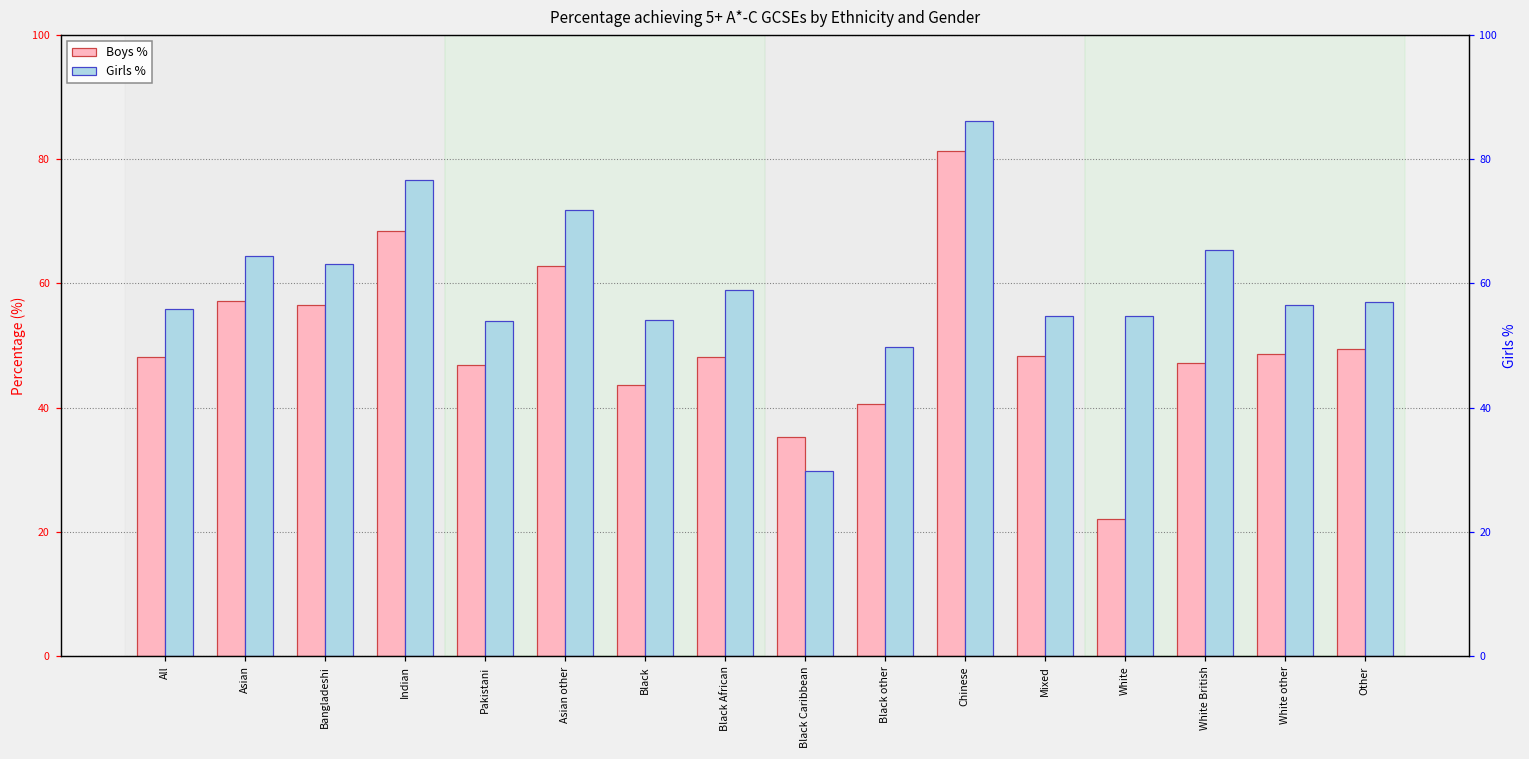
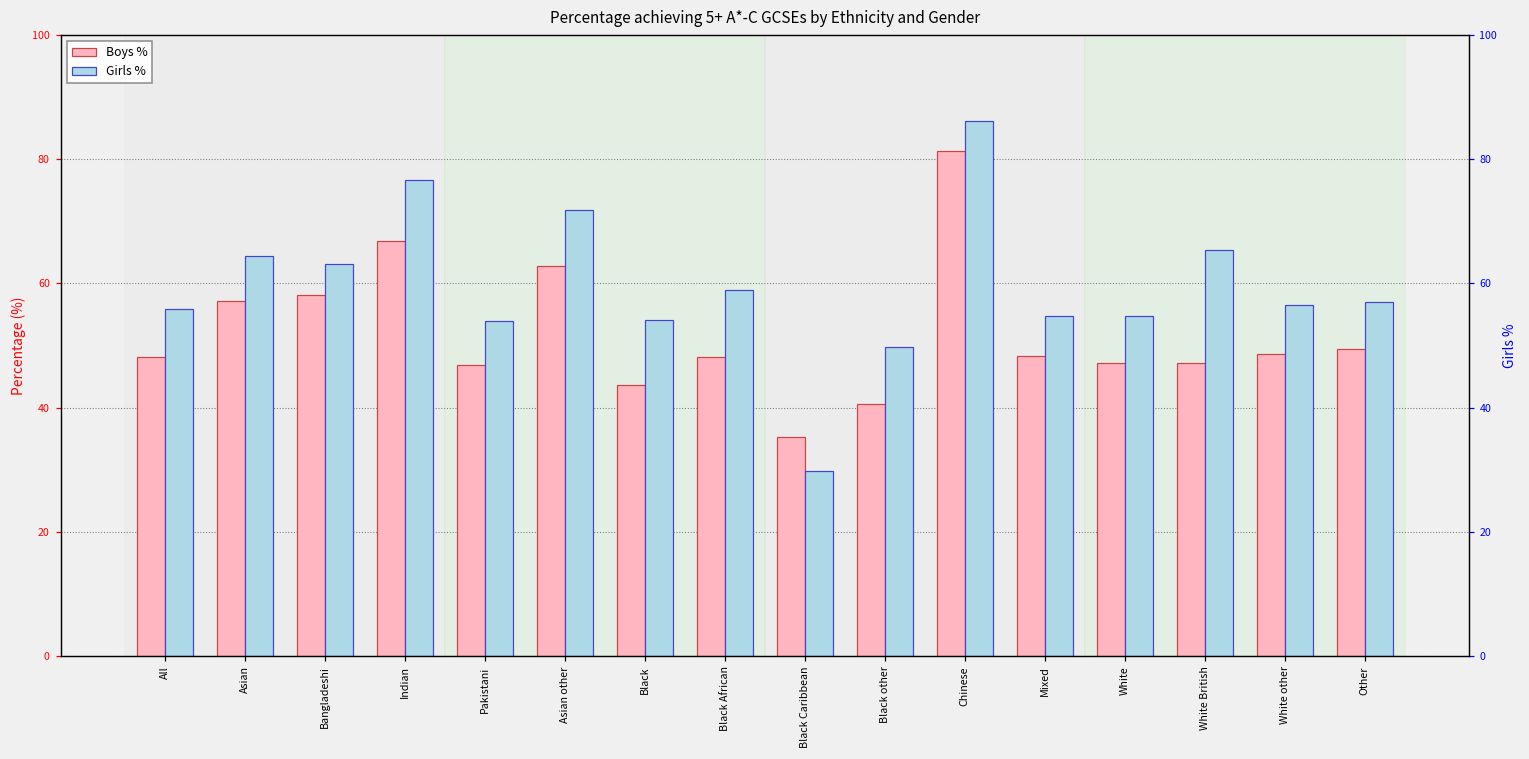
  {
    "Boys %": {
      "All": 48,
      "Asian": 57,
-     "Bangladeshi": 57,
-     "Indian": 68,
+     "Bangladeshi": 58,
+     "Indian": 67,
      "Pakistani": 47,
      "Asian other": 63,
      "Black": 44,
      "Black African": 48,
      "Black Caribbean": 35,
      "Black other": 41,
      "Chinese": 81,
      "Mixed": 48,
-     "White": 22,
+     "White": 47,
      "White British": 47,
      "White other": 49,
      "Other": 49
    },
    "Girls %": {
      "All": 56,
      "Asian": 64,
      "Bangladeshi": 63,
      "Indian": 77,
      "Pakistani": 54,
      "Asian other": 72,
      "Black": 54,
      "Black African": 59,
      "Black Caribbean": 30,
      "Black other": 50,
      "Chinese": 86,
      "Mixed": 55,
      "White": 55,
      "White British": 65,
      "White other": 57,
      "Other": 57
    }
  }
